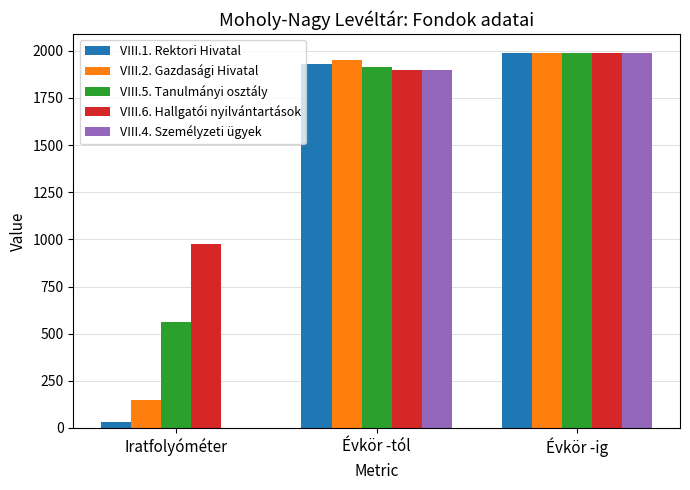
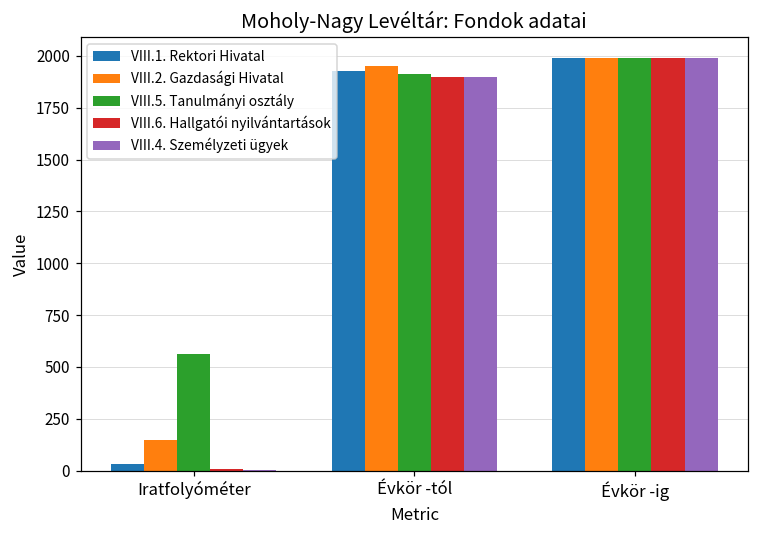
  {
    "VIII.1. Rektori Hivatal": {
      "Iratfolyóméter": 30,
      "Évkör -tól": 1930,
      "Évkör -ig": 1990
    },
    "VIII.2. Gazdasági Hivatal": {
      "Iratfolyóméter": 150,
      "Évkör -tól": 1950,
      "Évkör -ig": 1990
    },
    "VIII.5. Tanulmányi osztály": {
      "Iratfolyóméter": 560,
      "Évkör -tól": 1910,
      "Évkör -ig": 1990
    },
    "VIII.6. Hallgatói nyilvántartások": {
-     "Iratfolyóméter": 980,
+     "Iratfolyóméter": 10,
      "Évkör -tól": 1900,
      "Évkör -ig": 1990
    },
    "VIII.4. Személyzeti ügyek": {
      "Évkör -tól": 1900,
      "Évkör -ig": 1990
    }
  }
